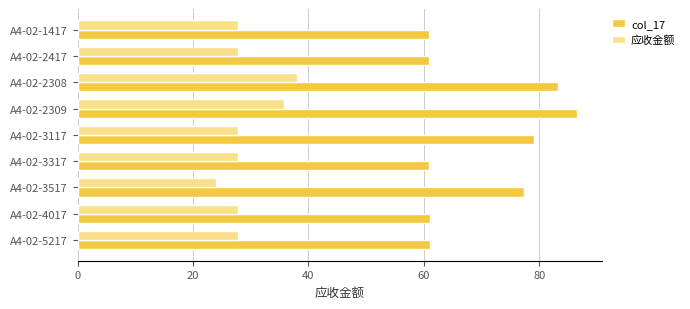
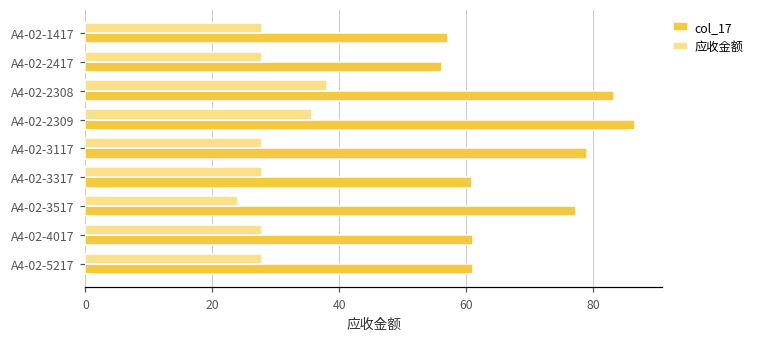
  {
    "col_17": {
-     "A4-02-1417": 61,
-     "A4-02-2417": 61,
+     "A4-02-1417": 57,
+     "A4-02-2417": 56,
      "A4-02-2308": 83,
      "A4-02-2309": 87,
      "A4-02-3117": 79,
      "A4-02-3317": 61,
      "A4-02-3517": 77,
      "A4-02-4017": 61,
      "A4-02-5217": 61
    },
    "应收金额": {
      "A4-02-1417": 28,
      "A4-02-2417": 28,
      "A4-02-2308": 38,
      "A4-02-2309": 36,
      "A4-02-3117": 28,
      "A4-02-3317": 28,
      "A4-02-3517": 24,
      "A4-02-4017": 28,
      "A4-02-5217": 28
    }
  }
